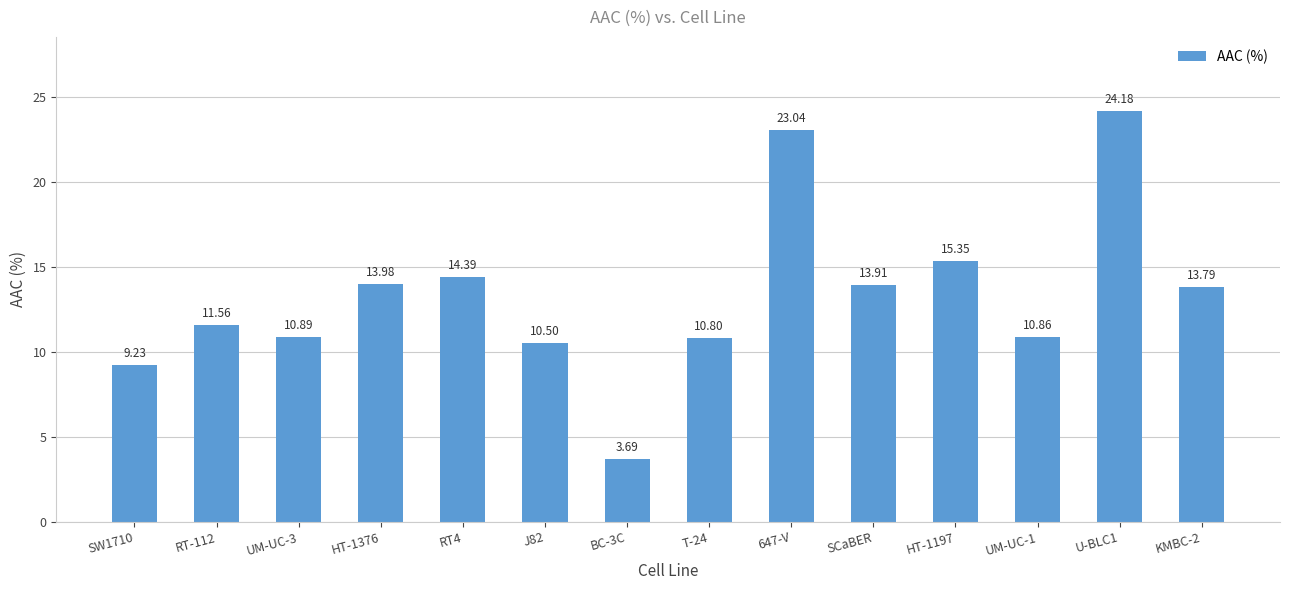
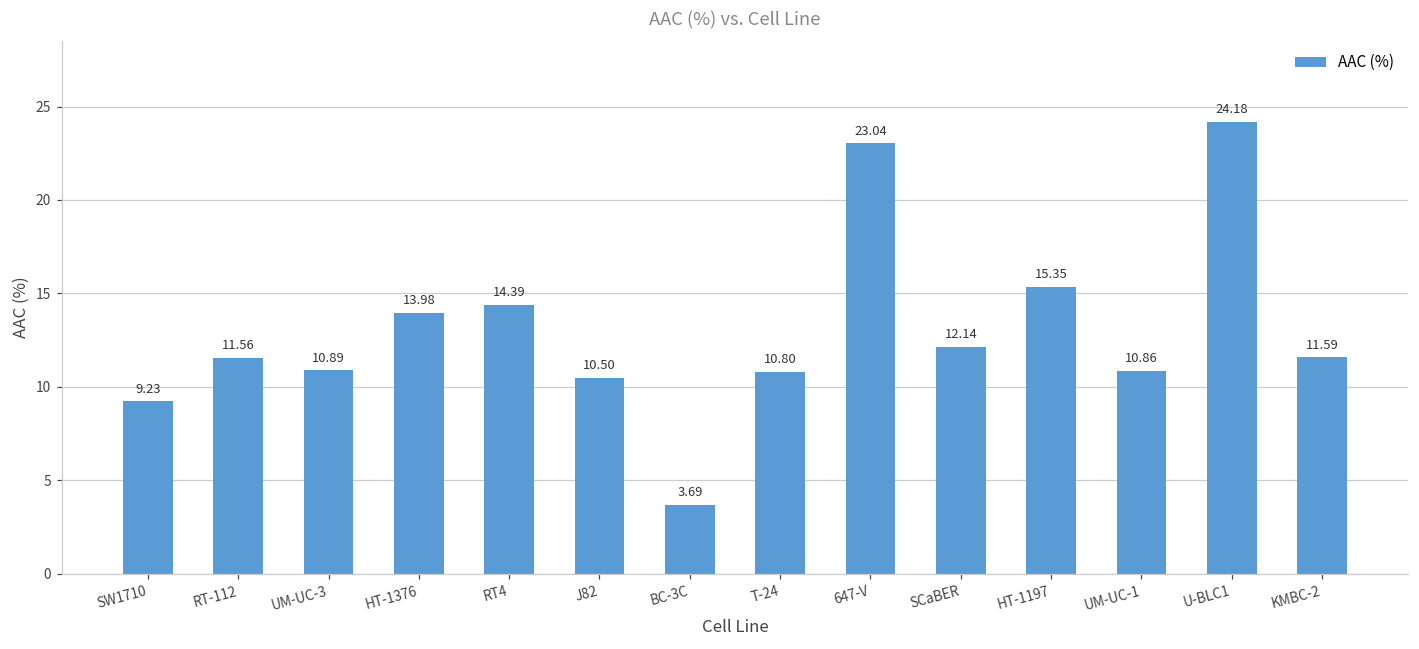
  {
    "SW1710": 9.23,
    "RT-112": 11.56,
    "UM-UC-3": 10.89,
    "HT-1376": 13.98,
    "RT4": 14.39,
    "J82": 10.50,
    "BC-3C": 3.69,
    "T-24": 10.80,
    "647-V": 23.04,
-   "SCaBER": 13.91,
+   "SCaBER": 12.14,
    "HT-1197": 15.35,
    "UM-UC-1": 10.86,
    "U-BLC1": 24.18,
-   "KMBC-2": 13.79
+   "KMBC-2": 11.59
  }
